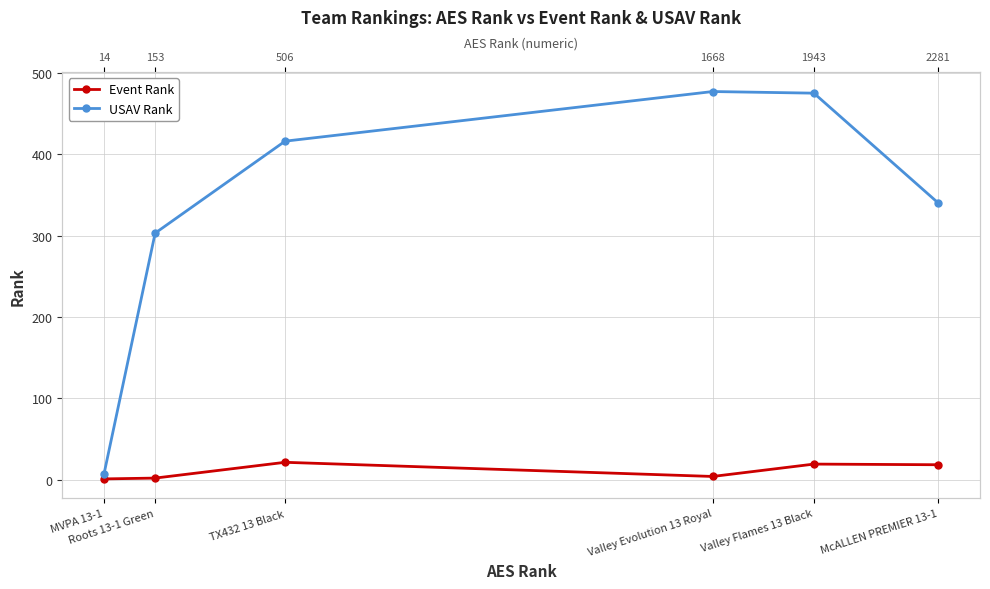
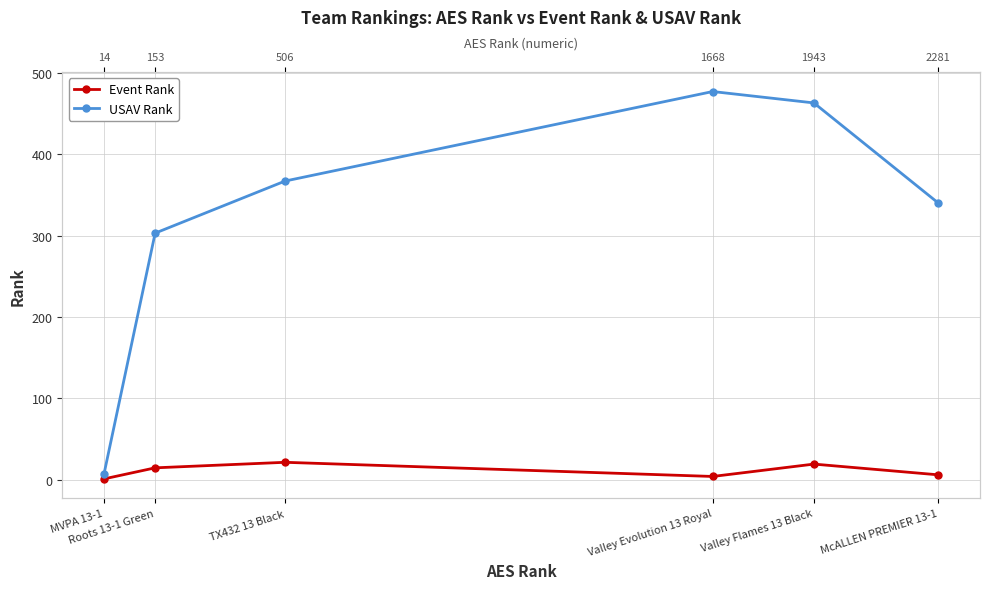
  {
    "Event Rank": {
      "MVPA 13-1": 0,
-     "Roots 13-1 Green": 0,
+     "Roots 13-1 Green": 10,
      "TX432 13 Black": 20,
      "Valley Evolution 13 Royal": 0,
      "Valley Flames 13 Black": 20,
-     "McALLEN PREMIER 13-1": 20
+     "McALLEN PREMIER 13-1": 10
    },
    "USAV Rank": {
      "MVPA 13-1": 10,
      "Roots 13-1 Green": 300,
-     "TX432 13 Black": 420,
+     "TX432 13 Black": 370,
      "Valley Evolution 13 Royal": 480,
-     "Valley Flames 13 Black": 480,
+     "Valley Flames 13 Black": 460,
      "McALLEN PREMIER 13-1": 340
    }
  }
